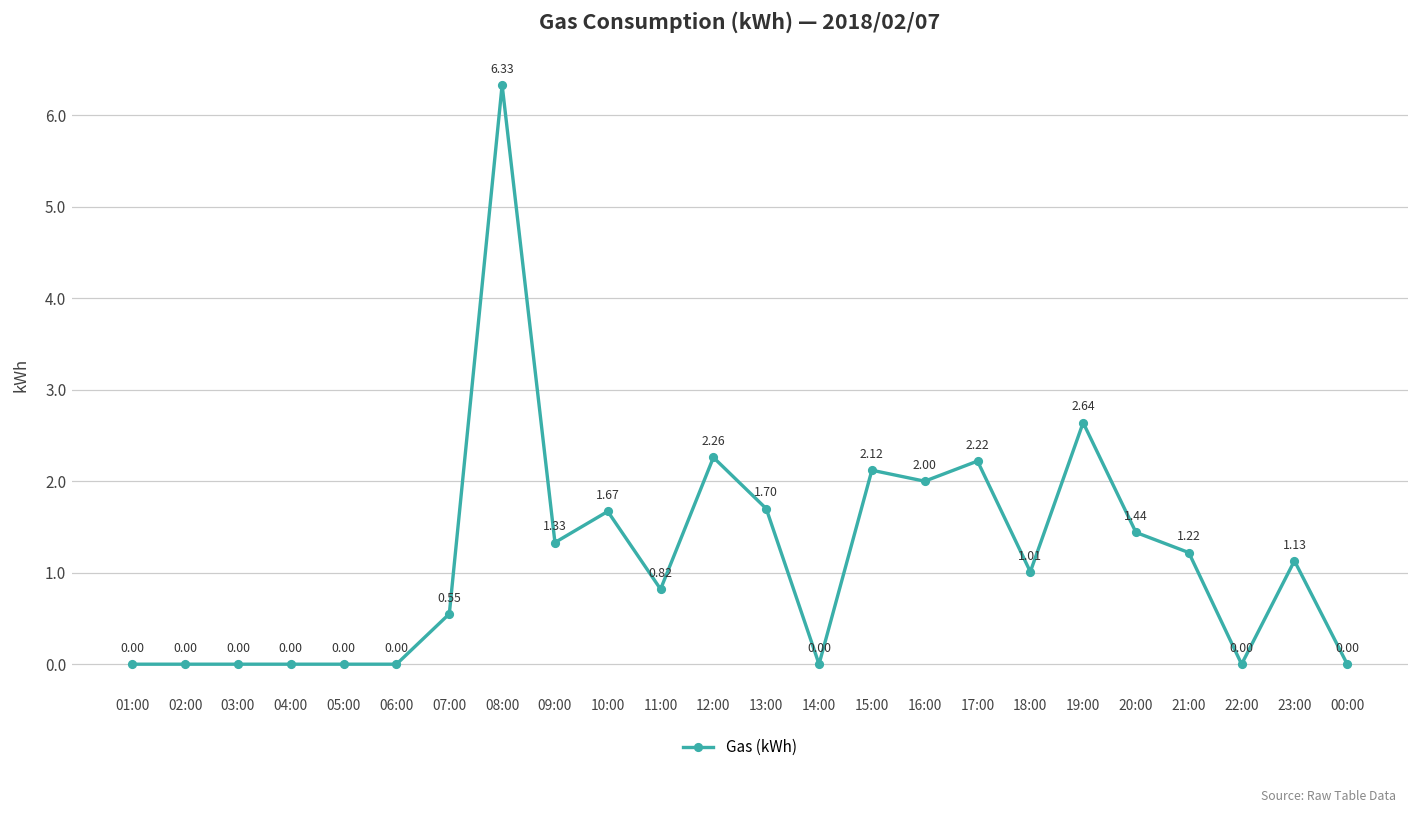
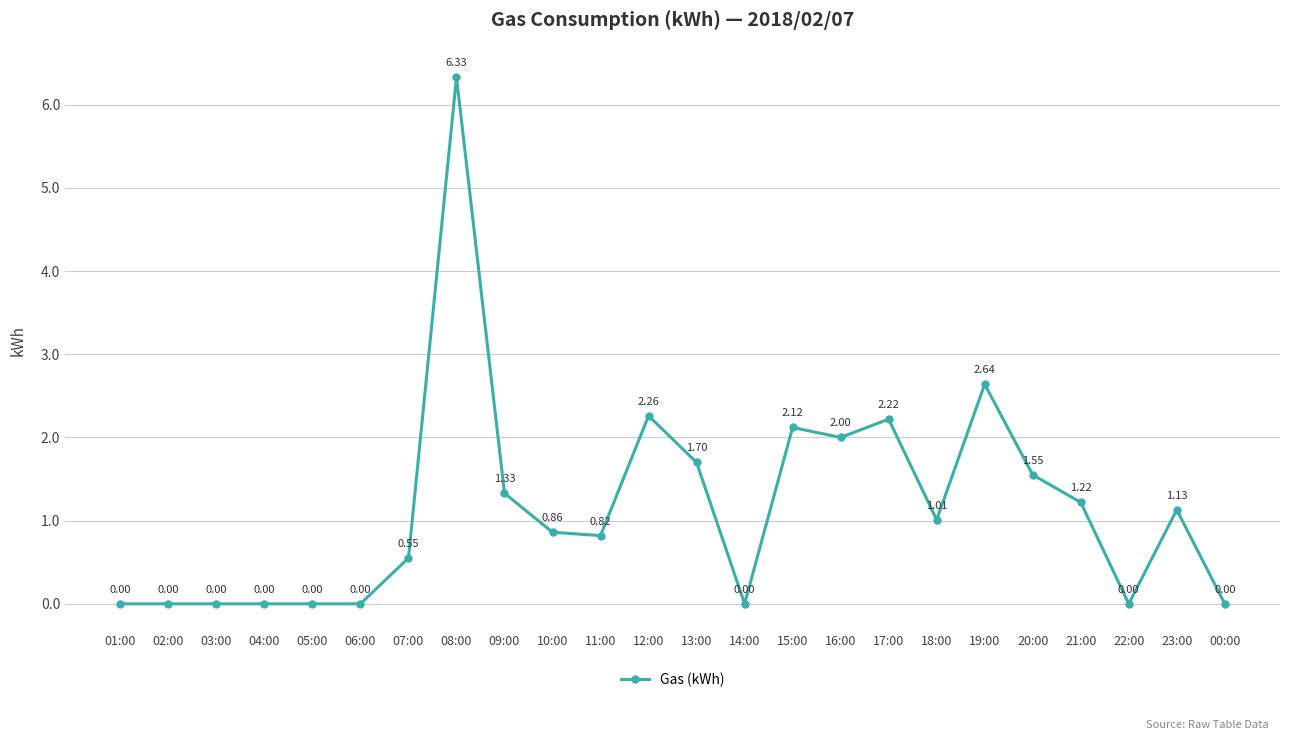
  {
    "01:00": 0.00,
    "02:00": 0.00,
    "03:00": 0.00,
    "04:00": 0.00,
    "05:00": 0.00,
    "06:00": 0.00,
    "07:00": 0.55,
    "08:00": 6.33,
    "09:00": 1.33,
-   "10:00": 1.67,
+   "10:00": 0.86,
    "11:00": 0.82,
    "12:00": 2.26,
    "13:00": 1.70,
    "14:00": 0.00,
    "15:00": 2.12,
    "16:00": 2.00,
    "17:00": 2.22,
    "18:00": 1.01,
    "19:00": 2.64,
-   "20:00": 1.44,
+   "20:00": 1.55,
    "21:00": 1.22,
    "22:00": 0.00,
    "23:00": 1.13,
    "00:00": 0.00
  }
